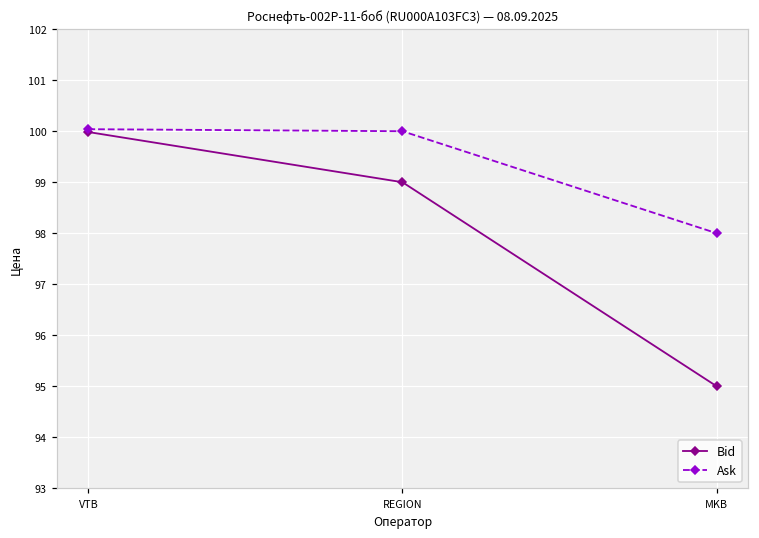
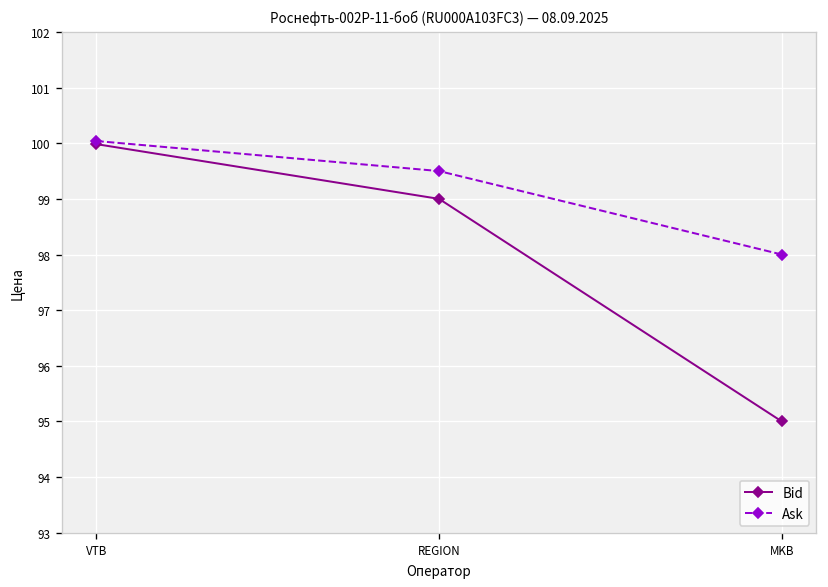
  {
    "Bid": {
      "REGION": 99.0,
      "MKB": 95.0
    },
    "Ask": {
-     "REGION": 100.0,
+     "REGION": 99.5,
      "MKB": 98.0
    }
  }
